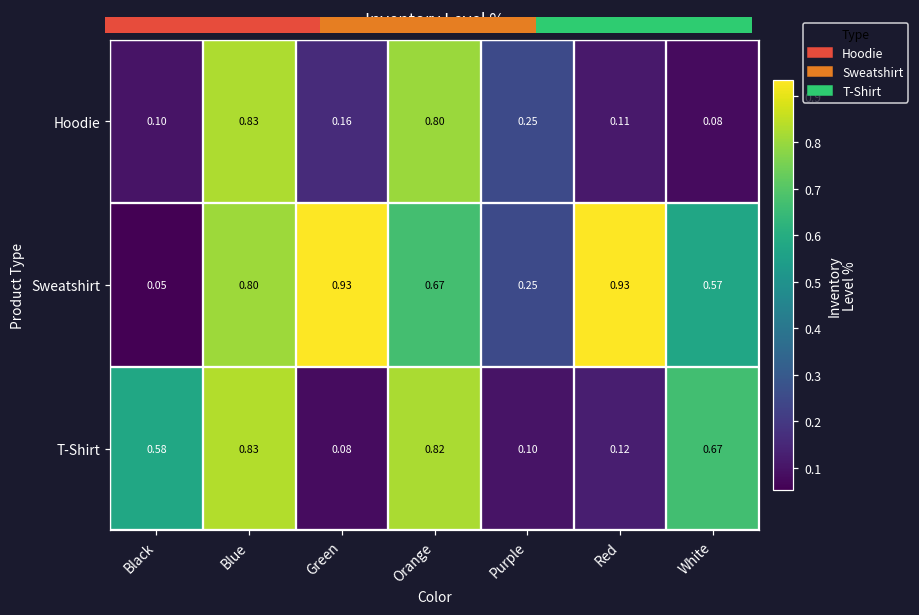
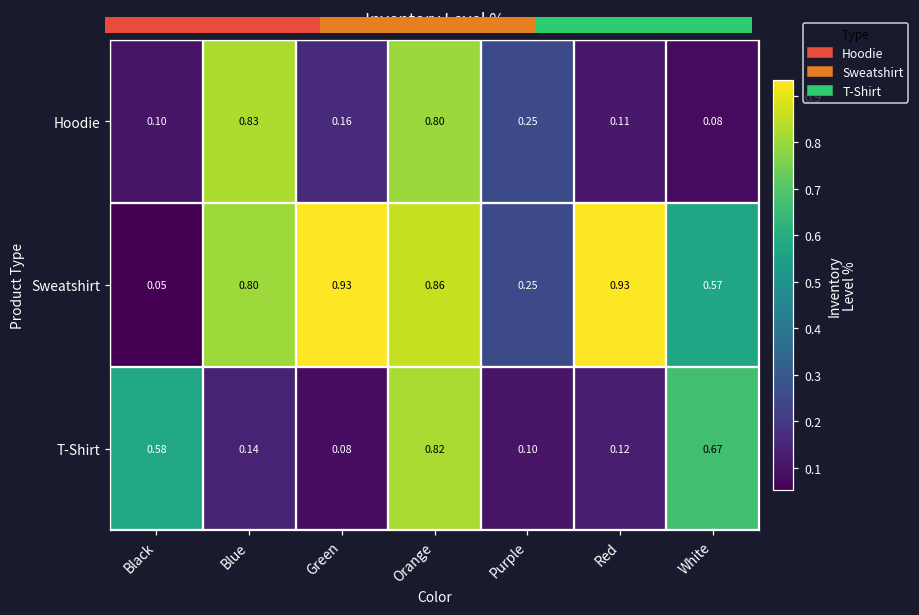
  {
    "Inventory Level %": {
      "Hoodie": {
        "Black": 0.10,
        "Blue": 0.83,
        "Green": 0.16,
        "Orange": 0.80,
        "Purple": 0.25,
        "Red": 0.11,
        "White": 0.08
      },
      "Sweatshirt": {
        "Black": 0.05,
        "Blue": 0.80,
        "Green": 0.93,
-       "Orange": 0.67,
+       "Orange": 0.86,
        "Purple": 0.25,
        "Red": 0.93,
        "White": 0.57
      },
      "T-Shirt": {
        "Black": 0.58,
-       "Blue": 0.83,
+       "Blue": 0.14,
        "Green": 0.08,
        "Orange": 0.82,
        "Purple": 0.10,
        "Red": 0.12,
        "White": 0.67
      }
    }
  }
